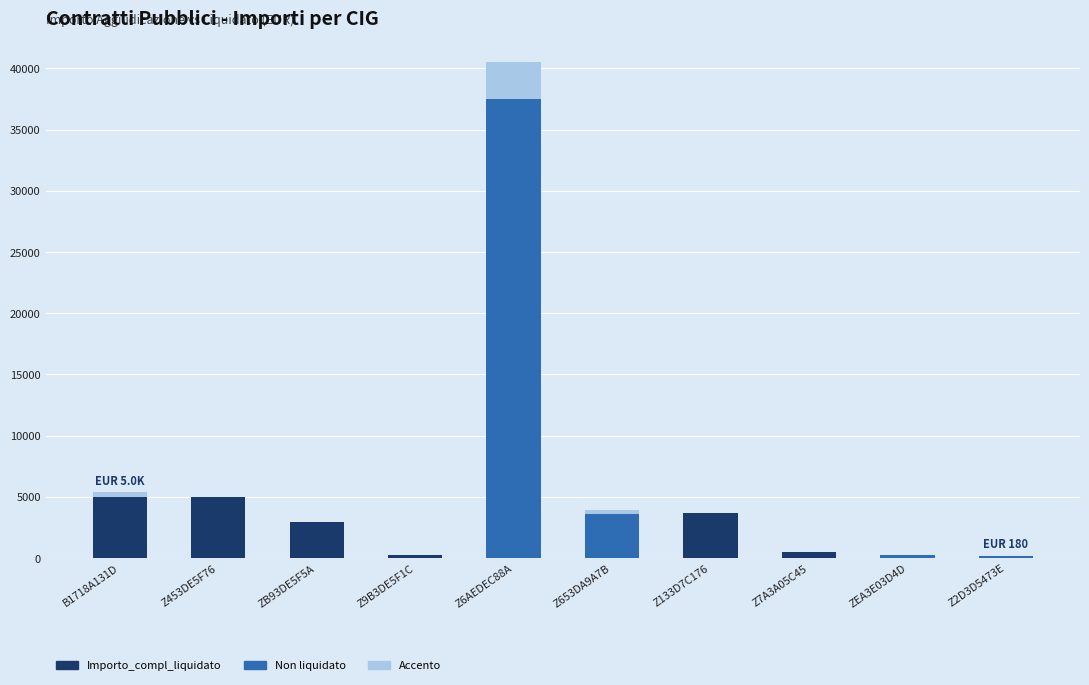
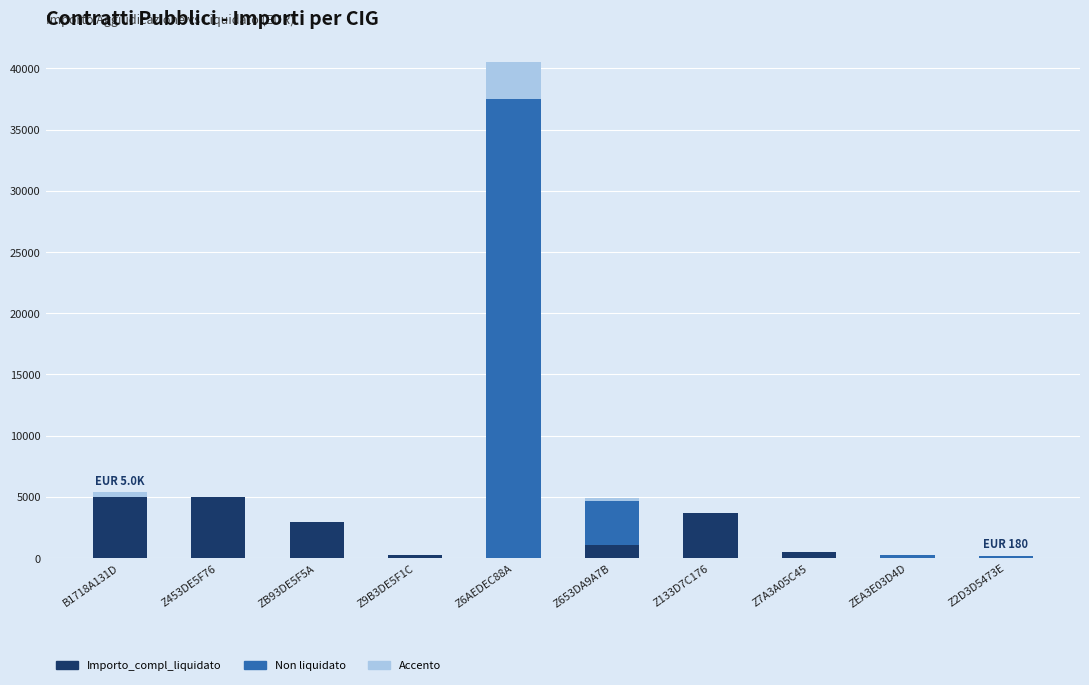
  {
    "Importo_compl_liquidato": {
      "Z453DE5F76": 5000,
      "ZB93DE5F5A": 2900,
      "Z9B3DE5F1C": 200,
      "Z6AEDEC88A": 0,
-     "Z653DA9A7B": 0,
+     "Z653DA9A7B": 1000,
      "Z133D7C176": 3700,
      "Z7A3A05C45": 500,
      "ZEA3E03D4D": 0,
      "Z2D3D5473E": 0
    }
  }
